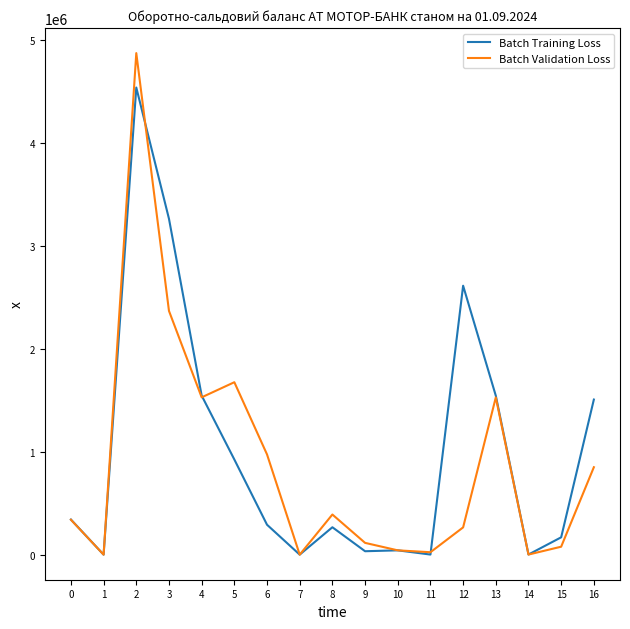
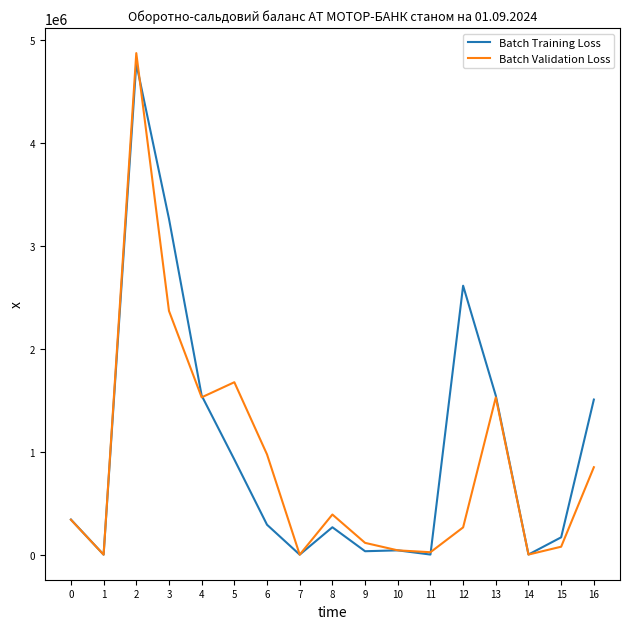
  {
    "Batch Training Loss": {
-     "2": 4540000,
+     "2": 4770000,
      "3": 3270000,
      "5": 930000,
      "6": 290000,
      "8": 270000,
      "9": 30000,
      "12": 2610000,
      "15": 170000,
      "16": 1510000
    },
    "Batch Validation Loss": {
      "2": 4880000,
      "3": 2370000,
      "5": 1680000,
      "6": 970000,
      "8": 390000,
      "9": 110000,
      "12": 270000,
      "15": 80000,
      "16": 850000
    }
  }
